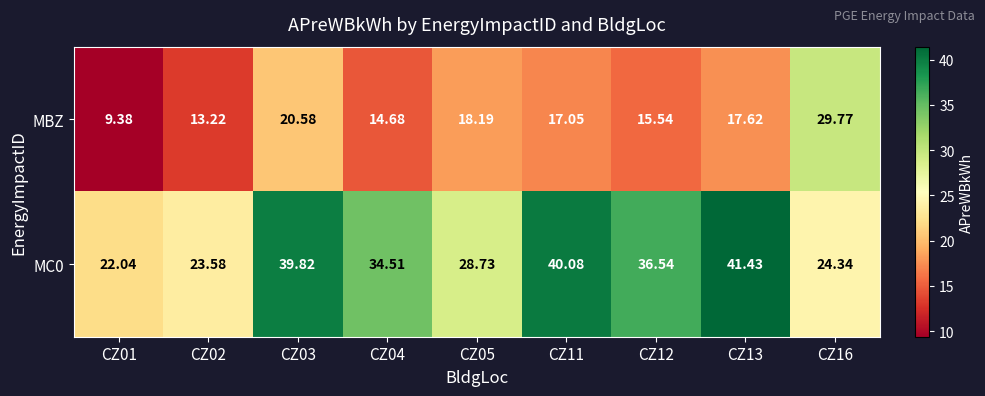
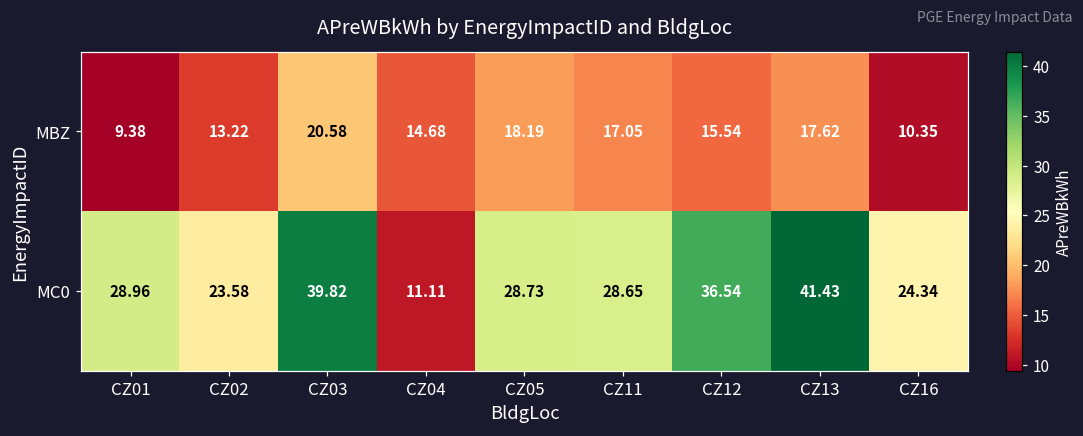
  {
    "MBZ": {
      "CZ01": 9.38,
      "CZ02": 13.22,
      "CZ03": 20.58,
      "CZ04": 14.68,
      "CZ05": 18.19,
      "CZ11": 17.05,
      "CZ12": 15.54,
      "CZ13": 17.62,
-     "CZ16": 29.77
+     "CZ16": 10.35
    },
    "MC0": {
-     "CZ01": 22.04,
+     "CZ01": 28.96,
      "CZ02": 23.58,
      "CZ03": 39.82,
-     "CZ04": 34.51,
+     "CZ04": 11.11,
      "CZ05": 28.73,
-     "CZ11": 40.08,
+     "CZ11": 28.65,
      "CZ12": 36.54,
      "CZ13": 41.43,
      "CZ16": 24.34
    }
  }
